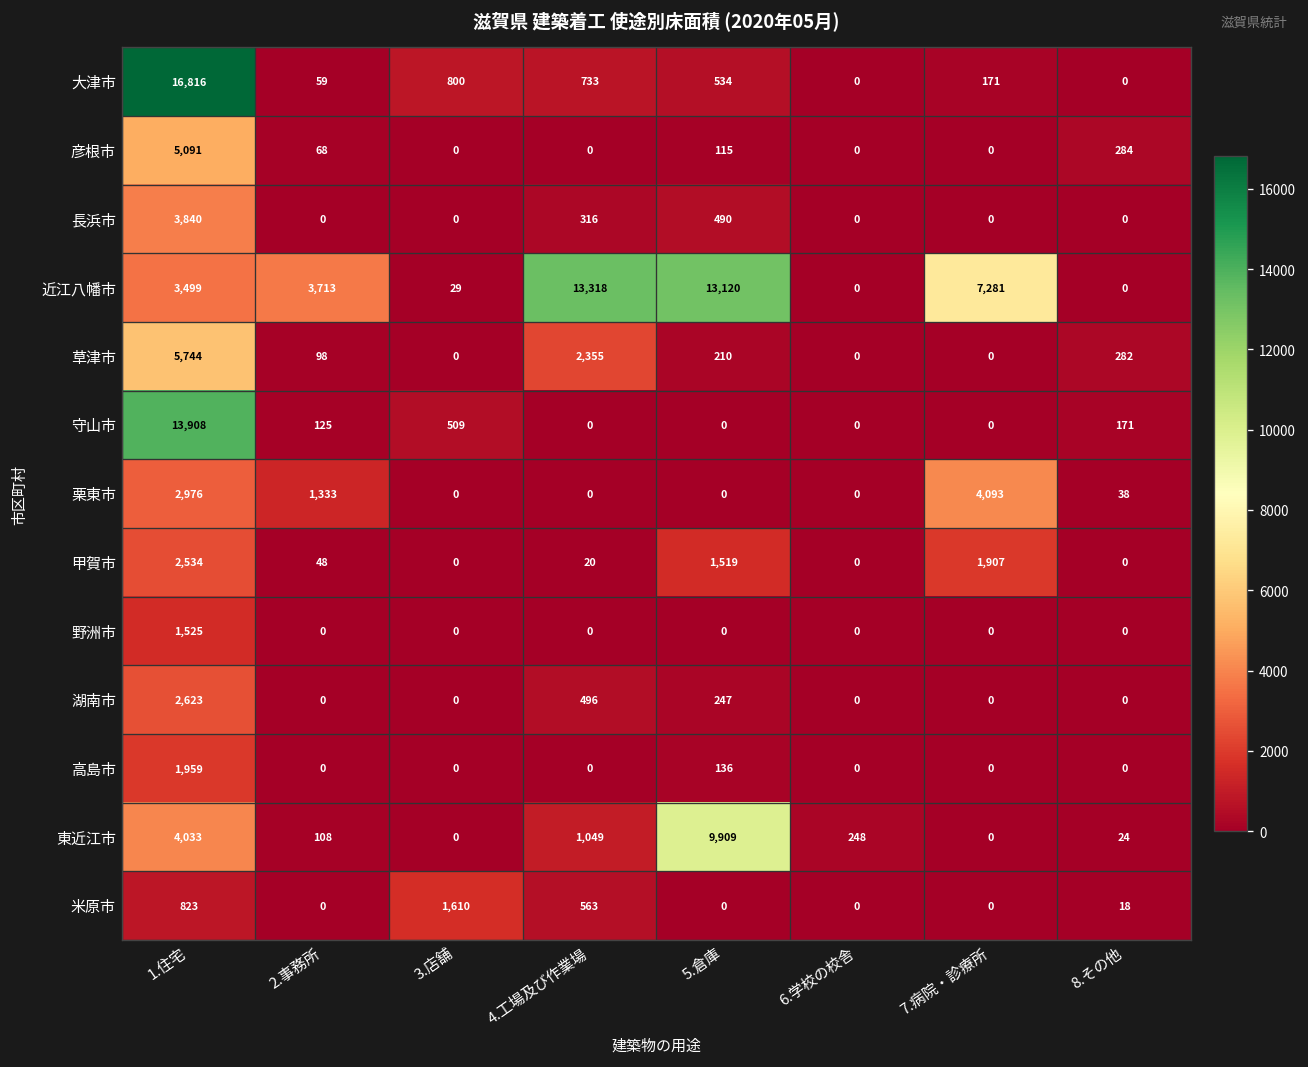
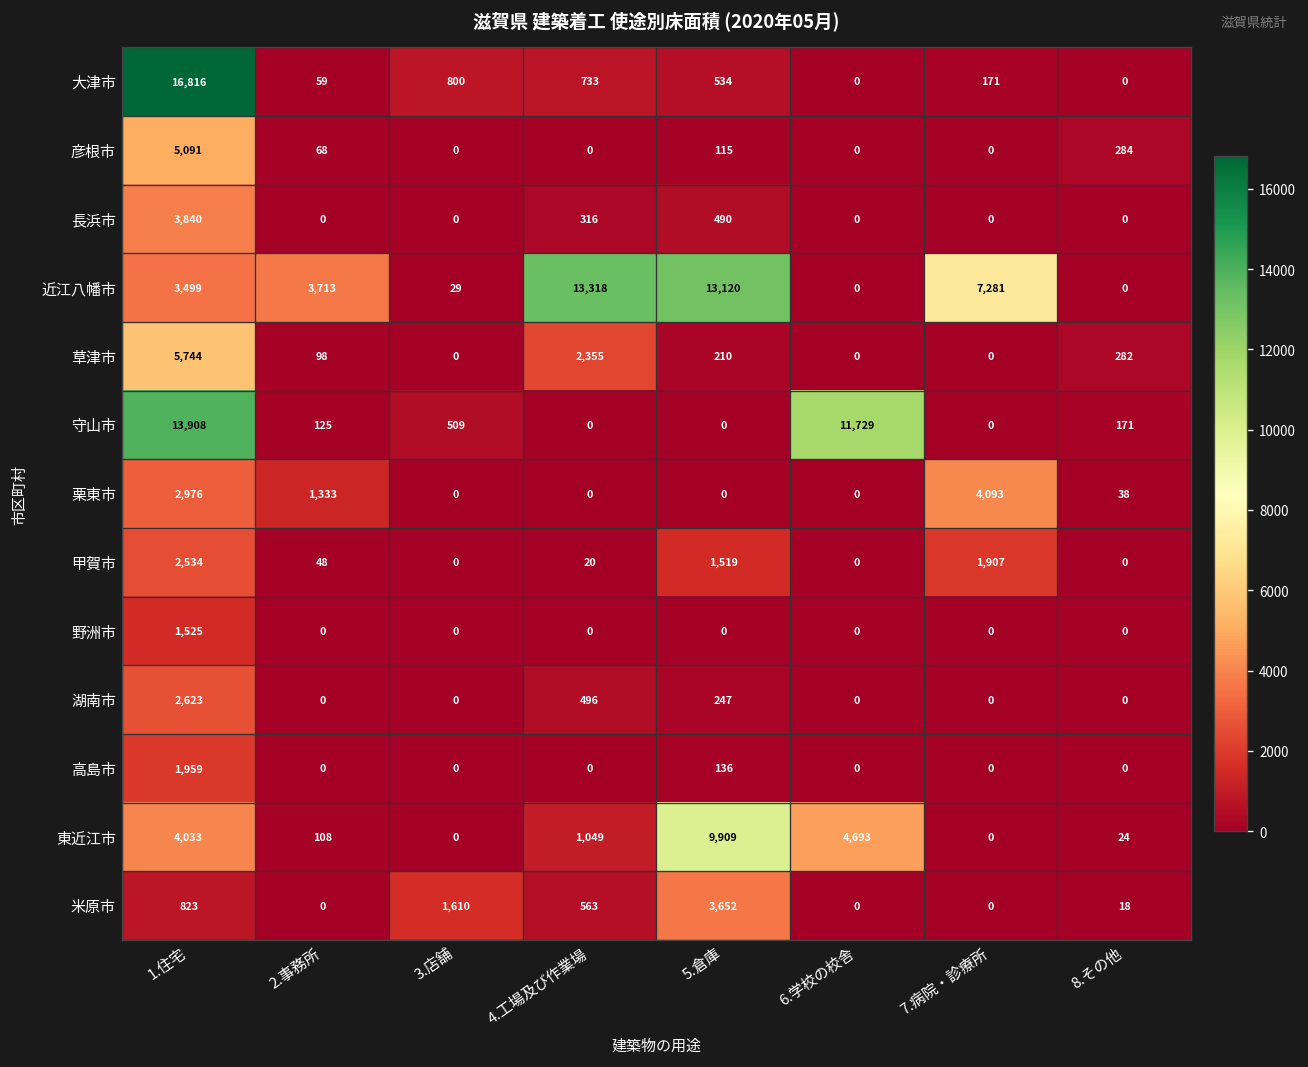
  {
    "大津市": {
      "1.住宅": "16,816",
      "2.事務所": "59",
      "3.店舗": "800",
      "4.工場及び作業場": "733",
      "5.倉庫": "534",
      "6.学校の校舎": "0",
      "7.病院・診療所": "171",
      "8.その他": "0"
    },
    "彦根市": {
      "1.住宅": "5,091",
      "2.事務所": "68",
      "3.店舗": "0",
      "4.工場及び作業場": "0",
      "5.倉庫": "115",
      "6.学校の校舎": "0",
      "7.病院・診療所": "0",
      "8.その他": "284"
    },
    "長浜市": {
      "1.住宅": "3,840",
      "2.事務所": "0",
      "3.店舗": "0",
      "4.工場及び作業場": "316",
      "5.倉庫": "490",
      "6.学校の校舎": "0",
      "7.病院・診療所": "0",
      "8.その他": "0"
    },
    "近江八幡市": {
      "1.住宅": "3,499",
      "2.事務所": "3,713",
      "3.店舗": "29",
      "4.工場及び作業場": "13,318",
      "5.倉庫": "13,120",
      "6.学校の校舎": "0",
      "7.病院・診療所": "7,281",
      "8.その他": "0"
    },
    "草津市": {
      "1.住宅": "5,744",
      "2.事務所": "98",
      "3.店舗": "0",
      "4.工場及び作業場": "2,355",
      "5.倉庫": "210",
      "6.学校の校舎": "0",
      "7.病院・診療所": "0",
      "8.その他": "282"
    },
    "守山市": {
      "1.住宅": "13,908",
      "2.事務所": "125",
      "3.店舗": "509",
      "4.工場及び作業場": "0",
      "5.倉庫": "0",
-     "6.学校の校舎": "0",
+     "6.学校の校舎": "11,729",
      "7.病院・診療所": "0",
      "8.その他": "171"
    },
    "栗東市": {
      "1.住宅": "2,976",
      "2.事務所": "1,333",
      "3.店舗": "0",
      "4.工場及び作業場": "0",
      "5.倉庫": "0",
      "6.学校の校舎": "0",
      "7.病院・診療所": "4,093",
      "8.その他": "38"
    },
    "甲賀市": {
      "1.住宅": "2,534",
      "2.事務所": "48",
      "3.店舗": "0",
      "4.工場及び作業場": "20",
      "5.倉庫": "1,519",
      "6.学校の校舎": "0",
      "7.病院・診療所": "1,907",
      "8.その他": "0"
    },
    "野洲市": {
      "1.住宅": "1,525",
      "2.事務所": "0",
      "3.店舗": "0",
      "4.工場及び作業場": "0",
      "5.倉庫": "0",
      "6.学校の校舎": "0",
      "7.病院・診療所": "0",
      "8.その他": "0"
    },
    "湖南市": {
      "1.住宅": "2,623",
      "2.事務所": "0",
      "3.店舗": "0",
      "4.工場及び作業場": "496",
      "5.倉庫": "247",
      "6.学校の校舎": "0",
      "7.病院・診療所": "0",
      "8.その他": "0"
    },
    "高島市": {
      "1.住宅": "1,959",
      "2.事務所": "0",
      "3.店舗": "0",
      "4.工場及び作業場": "0",
      "5.倉庫": "136",
      "6.学校の校舎": "0",
      "7.病院・診療所": "0",
      "8.その他": "0"
    },
    "東近江市": {
      "1.住宅": "4,033",
      "2.事務所": "108",
      "3.店舗": "0",
      "4.工場及び作業場": "1,049",
      "5.倉庫": "9,909",
-     "6.学校の校舎": "248",
+     "6.学校の校舎": "4,693",
      "7.病院・診療所": "0",
      "8.その他": "24"
    },
    "米原市": {
      "1.住宅": "823",
      "2.事務所": "0",
      "3.店舗": "1,610",
      "4.工場及び作業場": "563",
-     "5.倉庫": "0",
+     "5.倉庫": "3,652",
      "6.学校の校舎": "0",
      "7.病院・診療所": "0",
      "8.その他": "18"
    }
  }
